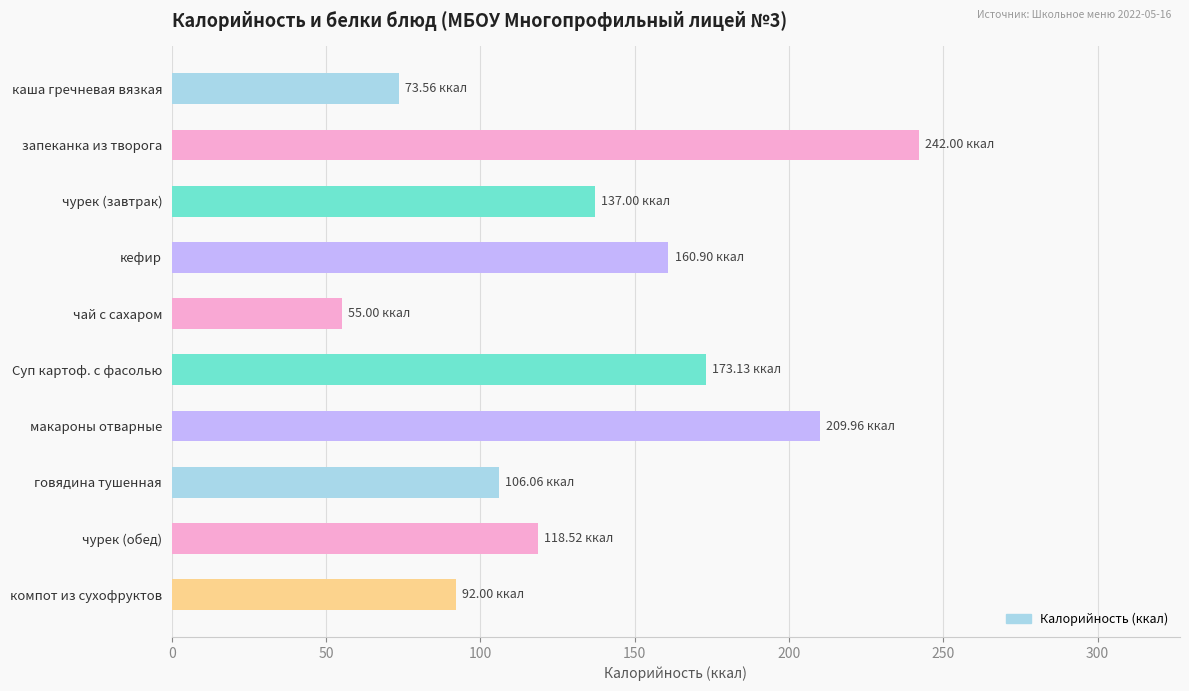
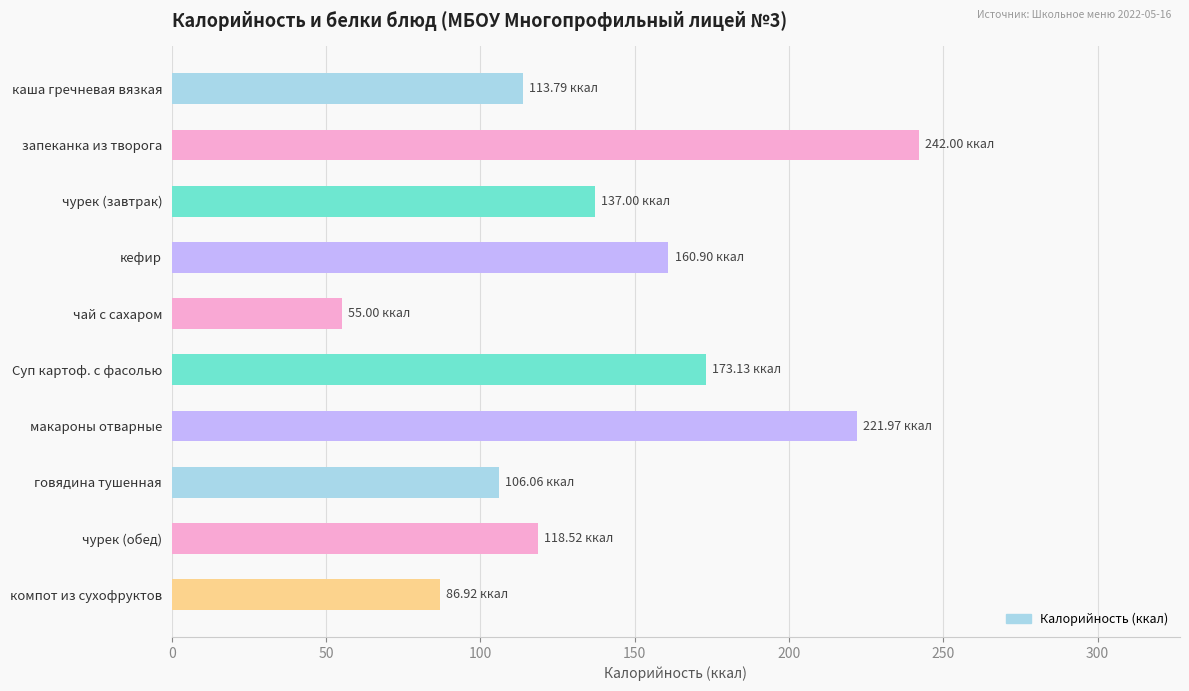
  {
-   "каша гречневая вязкая": 73.56,
+   "каша гречневая вязкая": 113.79,
    "запеканка из творога": 242.00,
    "чурек (завтрак)": 137.00,
    "кефир": 160.90,
    "чай с сахаром": 55.00,
    "Суп картоф. с фасолью": 173.13,
-   "макароны отварные": 209.96,
+   "макароны отварные": 221.97,
    "говядина тушенная": 106.06,
    "чурек (обед)": 118.52,
-   "компот из сухофруктов": 92.00
+   "компот из сухофруктов": 86.92
  }
